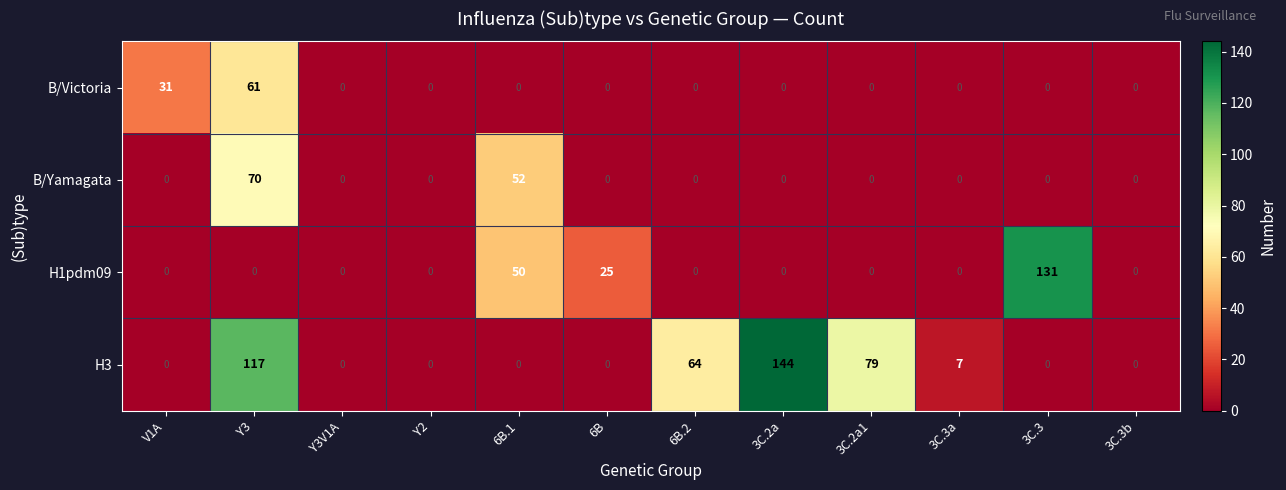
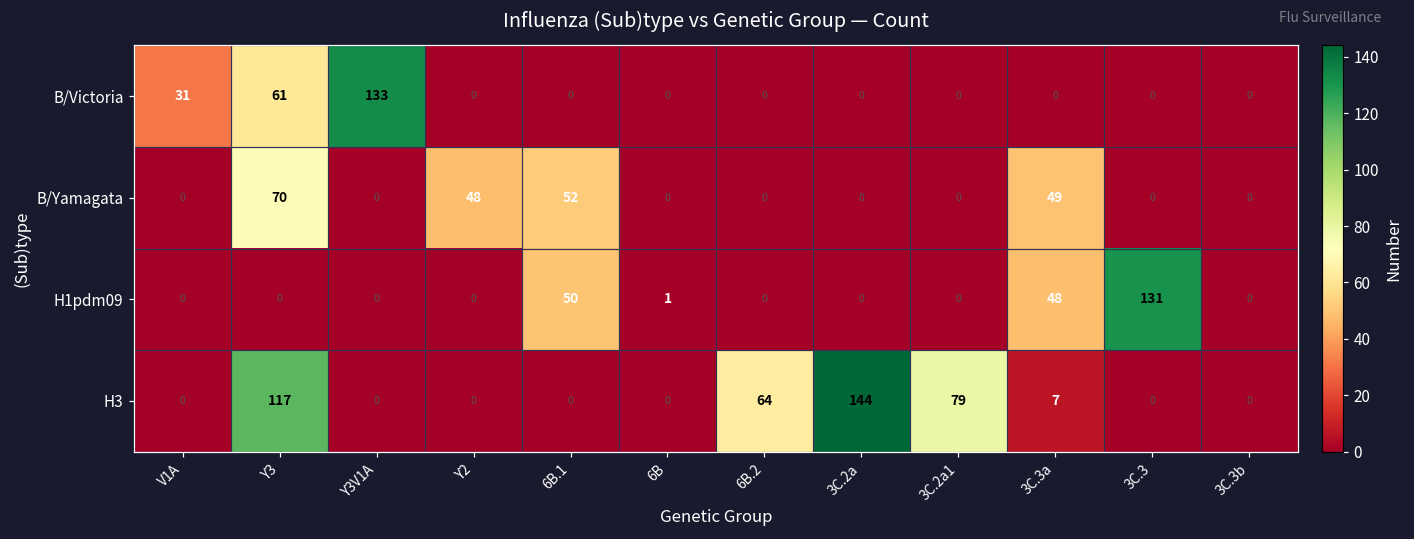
  {
    "B/Victoria": {
      "V1A": 31,
      "Y3": 61,
-     "Y3V1A": 0,
+     "Y3V1A": 133,
      "Y2": 0,
      "6B.1": 0,
      "6B": 0,
      "6B.2": 0,
      "3C.2a": 0,
      "3C.2a1": 0,
      "3C.3a": 0,
      "3C.3": 0,
      "3C.3b": 0
    },
    "B/Yamagata": {
      "V1A": 0,
      "Y3": 70,
      "Y3V1A": 0,
-     "Y2": 0,
+     "Y2": 48,
      "6B.1": 52,
      "6B": 0,
      "6B.2": 0,
      "3C.2a": 0,
      "3C.2a1": 0,
-     "3C.3a": 0,
+     "3C.3a": 49,
      "3C.3": 0,
      "3C.3b": 0
    },
    "H1pdm09": {
      "V1A": 0,
      "Y3": 0,
      "Y3V1A": 0,
      "Y2": 0,
      "6B.1": 50,
-     "6B": 25,
+     "6B": 1,
      "6B.2": 0,
      "3C.2a": 0,
      "3C.2a1": 0,
-     "3C.3a": 0,
+     "3C.3a": 48,
      "3C.3": 131,
      "3C.3b": 0
    },
    "H3": {
      "V1A": 0,
      "Y3": 117,
      "Y3V1A": 0,
      "Y2": 0,
      "6B.1": 0,
      "6B": 0,
      "6B.2": 64,
      "3C.2a": 144,
      "3C.2a1": 79,
      "3C.3a": 7,
      "3C.3": 0,
      "3C.3b": 0
    }
  }
